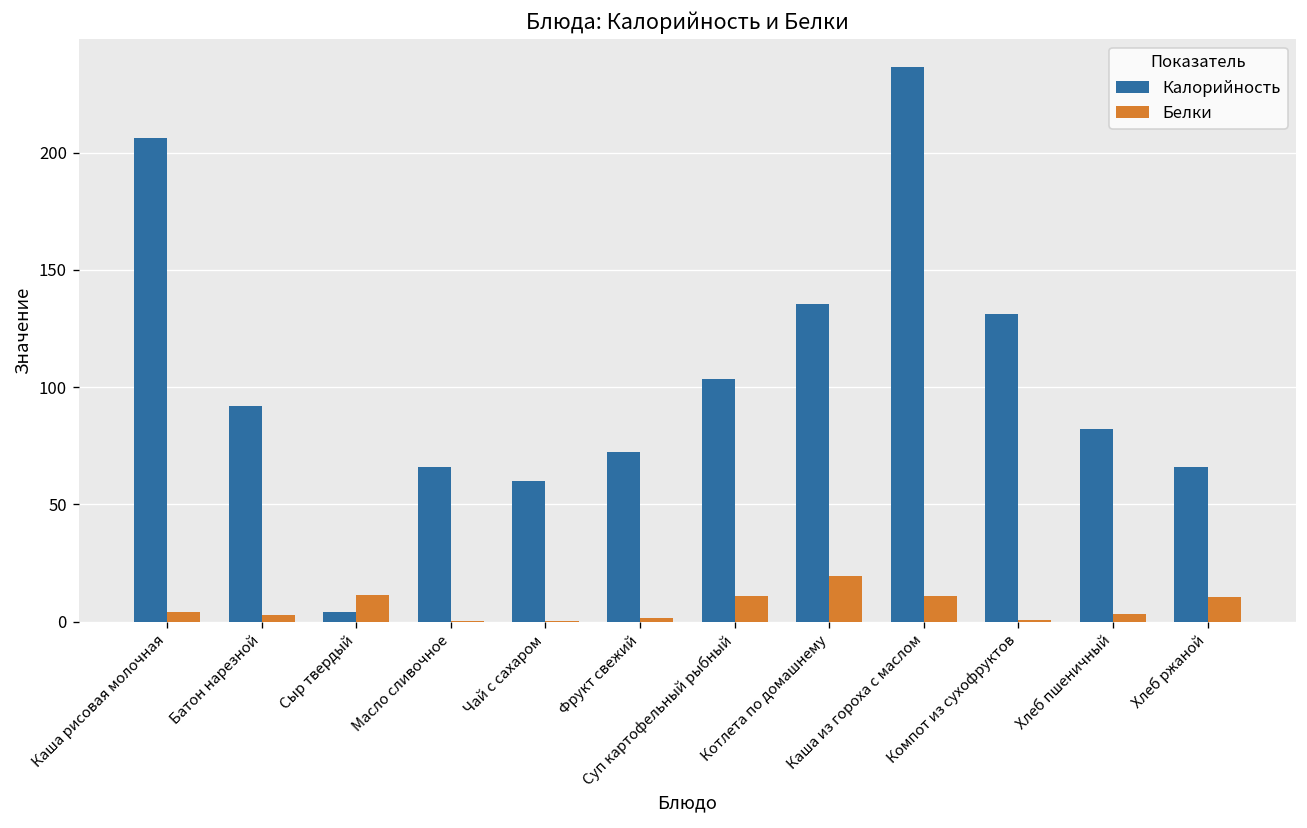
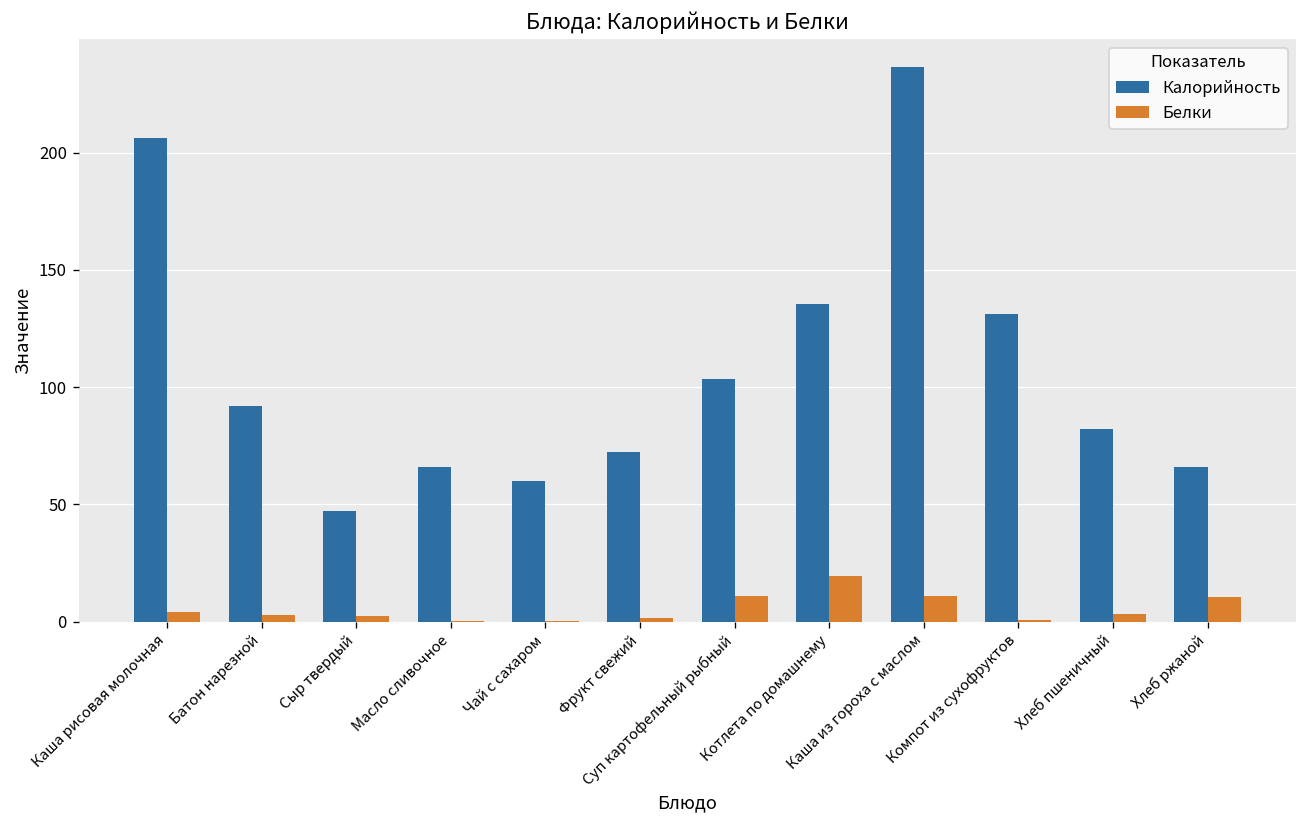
  {
    "Калорийность": {
      "Каша рисовая молочная": 206,
      "Батон нарезной": 92,
-     "Сыр твердый": 4,
+     "Сыр твердый": 47,
      "Масло сливочное": 66,
      "Чай с сахаром": 60,
      "Фрукт свежий": 72,
      "Суп картофельный рыбный": 103,
      "Котлета по домашнему": 135,
      "Каша из гороха с маслом": 236,
      "Компот из сухофруктов": 131,
      "Хлеб пшеничный": 82,
      "Хлеб ржаной": 66
    },
    "Белки": {
      "Каша рисовая молочная": 4,
      "Батон нарезной": 3,
-     "Сыр твердый": 11,
+     "Сыр твердый": 2,
      "Фрукт свежий": 1,
      "Суп картофельный рыбный": 11,
      "Котлета по домашнему": 19,
      "Каша из гороха с маслом": 11,
      "Хлеб пшеничный": 3,
      "Хлеб ржаной": 10
    }
  }
